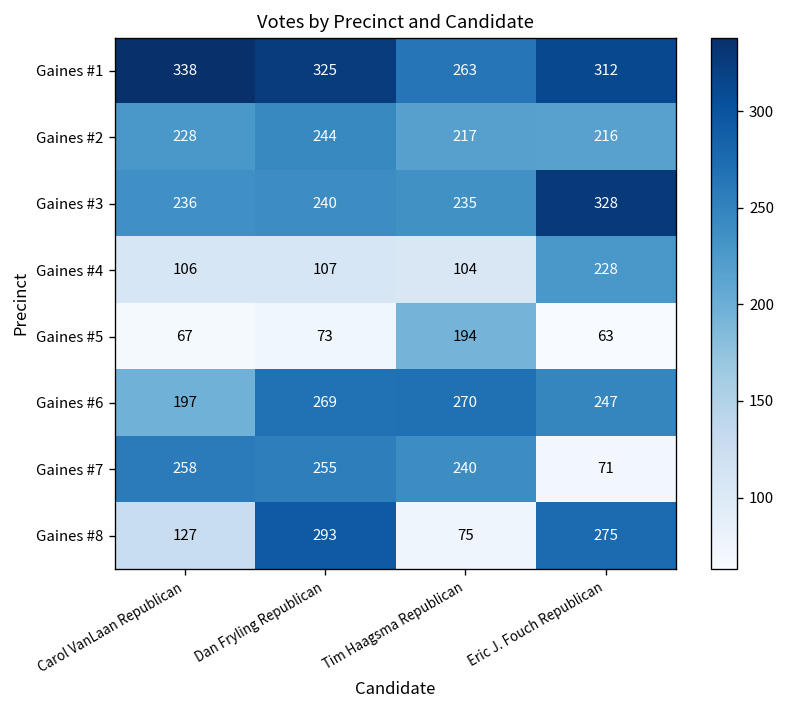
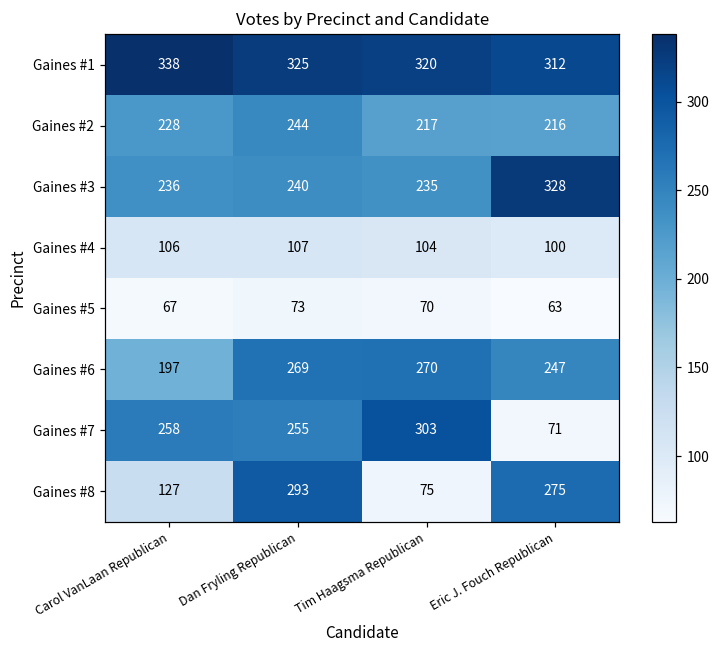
  {
    "Gaines #1": {
      "Carol VanLaan Republican": 338,
      "Dan Fryling Republican": 325,
-     "Tim Haagsma Republican": 263,
+     "Tim Haagsma Republican": 320,
      "Eric J. Fouch Republican": 312
    },
    "Gaines #2": {
      "Carol VanLaan Republican": 228,
      "Dan Fryling Republican": 244,
      "Tim Haagsma Republican": 217,
      "Eric J. Fouch Republican": 216
    },
    "Gaines #3": {
      "Carol VanLaan Republican": 236,
      "Dan Fryling Republican": 240,
      "Tim Haagsma Republican": 235,
      "Eric J. Fouch Republican": 328
    },
    "Gaines #4": {
      "Carol VanLaan Republican": 106,
      "Dan Fryling Republican": 107,
      "Tim Haagsma Republican": 104,
-     "Eric J. Fouch Republican": 228
+     "Eric J. Fouch Republican": 100
    },
    "Gaines #5": {
      "Carol VanLaan Republican": 67,
      "Dan Fryling Republican": 73,
-     "Tim Haagsma Republican": 194,
+     "Tim Haagsma Republican": 70,
      "Eric J. Fouch Republican": 63
    },
    "Gaines #6": {
      "Carol VanLaan Republican": 197,
      "Dan Fryling Republican": 269,
      "Tim Haagsma Republican": 270,
      "Eric J. Fouch Republican": 247
    },
    "Gaines #7": {
      "Carol VanLaan Republican": 258,
      "Dan Fryling Republican": 255,
-     "Tim Haagsma Republican": 240,
+     "Tim Haagsma Republican": 303,
      "Eric J. Fouch Republican": 71
    },
    "Gaines #8": {
      "Carol VanLaan Republican": 127,
      "Dan Fryling Republican": 293,
      "Tim Haagsma Republican": 75,
      "Eric J. Fouch Republican": 275
    }
  }
